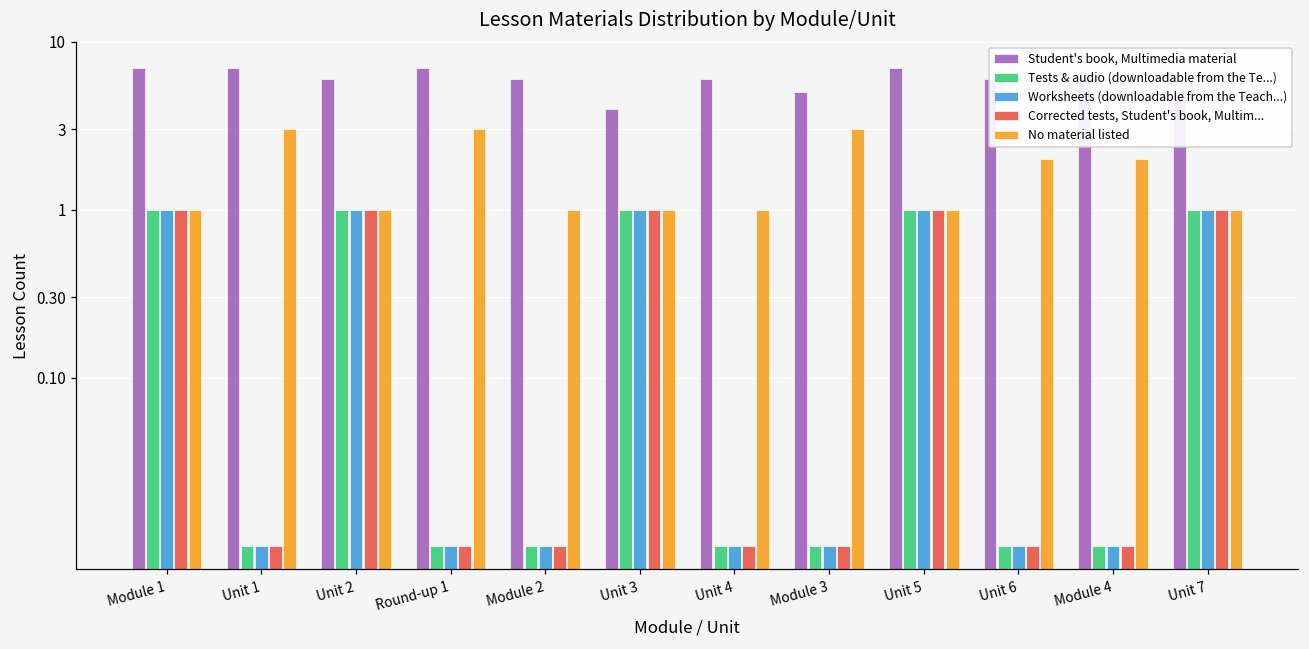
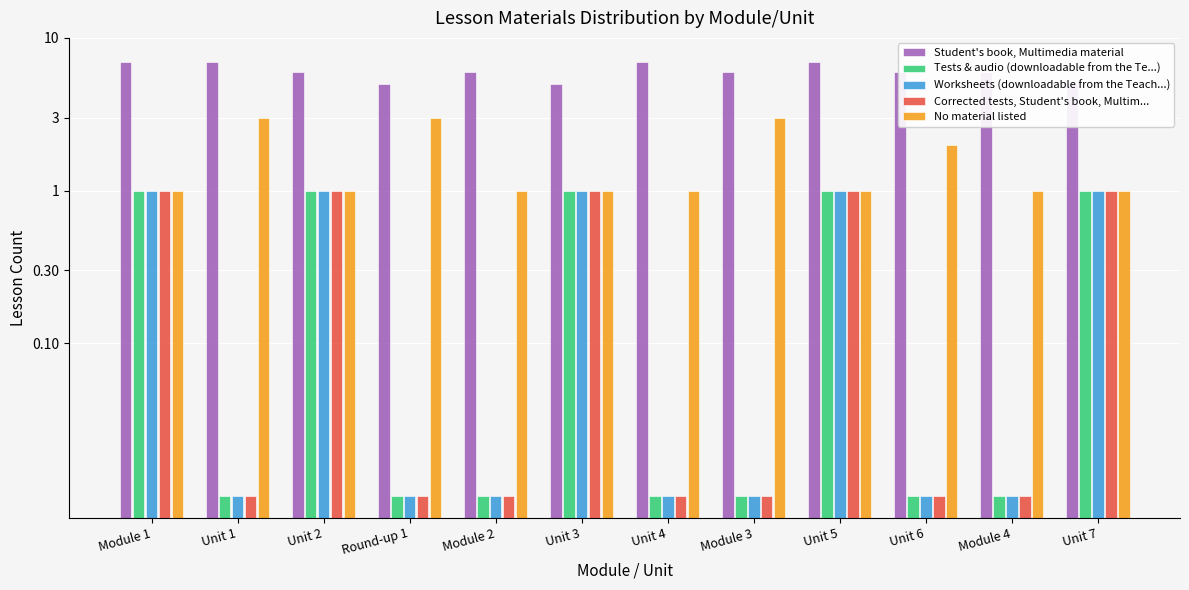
  {
    "Student's book, Multimedia material": {
      "Module 1": 7,
      "Unit 1": 7,
      "Unit 2": 6,
-     "Round-up 1": 7,
+     "Round-up 1": 5,
      "Module 2": 6,
-     "Unit 3": 4,
-     "Unit 4": 6,
-     "Module 3": 5,
+     "Unit 3": 5,
+     "Unit 4": 7,
+     "Module 3": 6,
      "Unit 5": 7
    },
    "Tests & audio (downloadable from the Te...)": {
      "Module 1": 1,
      "Unit 1": 0.010,
      "Unit 2": 1,
      "Round-up 1": 0.010,
      "Module 2": 0.010,
      "Unit 3": 1,
      "Unit 4": 0.010,
      "Module 3": 0.010,
      "Unit 5": 1,
      "Unit 6": 0.010,
      "Module 4": 0.010,
      "Unit 7": 1
    },
    "Worksheets (downloadable from the Teach...)": {
      "Module 1": 1,
      "Unit 1": 0.010,
      "Unit 2": 1,
      "Round-up 1": 0.010,
      "Module 2": 0.010,
      "Unit 3": 1,
      "Unit 4": 0.010,
      "Module 3": 0.010,
      "Unit 5": 1,
      "Unit 6": 0.010,
      "Module 4": 0.010,
      "Unit 7": 1
    },
    "Corrected tests, Student's book, Multim...": {
      "Module 1": 1,
      "Unit 1": 0.010,
      "Unit 2": 1,
      "Round-up 1": 0.010,
      "Module 2": 0.010,
      "Unit 3": 1,
      "Unit 4": 0.010,
      "Module 3": 0.010,
      "Unit 5": 1,
      "Unit 6": 0.010,
      "Module 4": 0.010,
      "Unit 7": 1
    },
    "No material listed": {
      "Module 1": 1,
      "Unit 1": 3,
      "Unit 2": 1,
      "Round-up 1": 3,
      "Module 2": 1,
      "Unit 3": 1,
      "Unit 4": 1,
      "Module 3": 3,
      "Unit 5": 1,
      "Unit 6": 2,
-     "Module 4": 2,
+     "Module 4": 1,
      "Unit 7": 1
    }
  }
